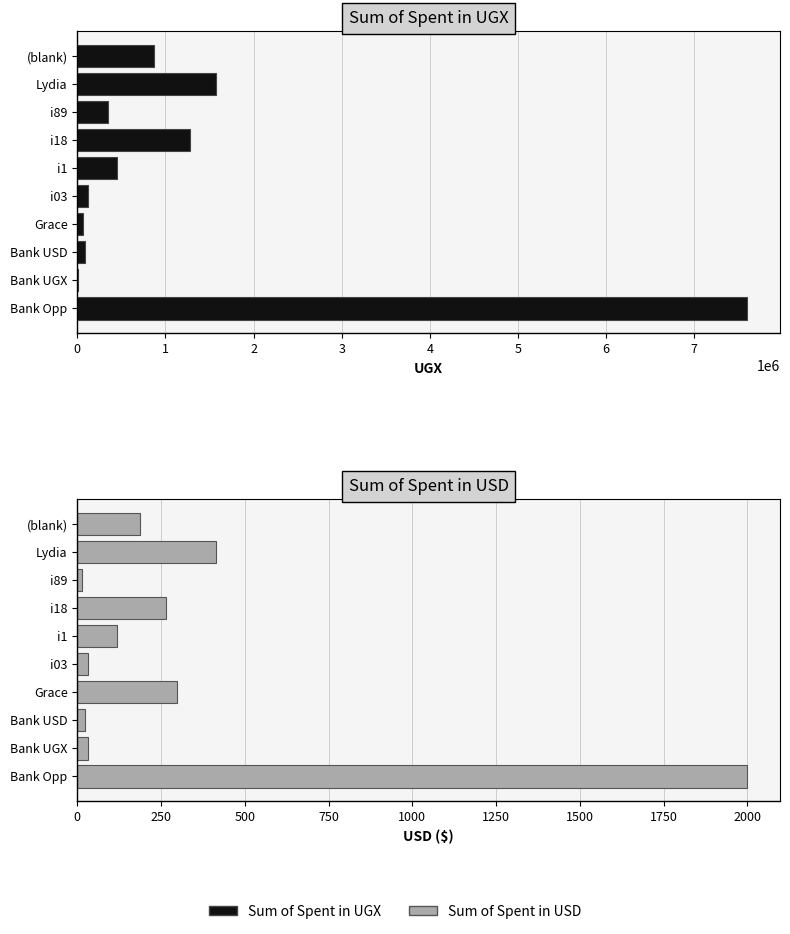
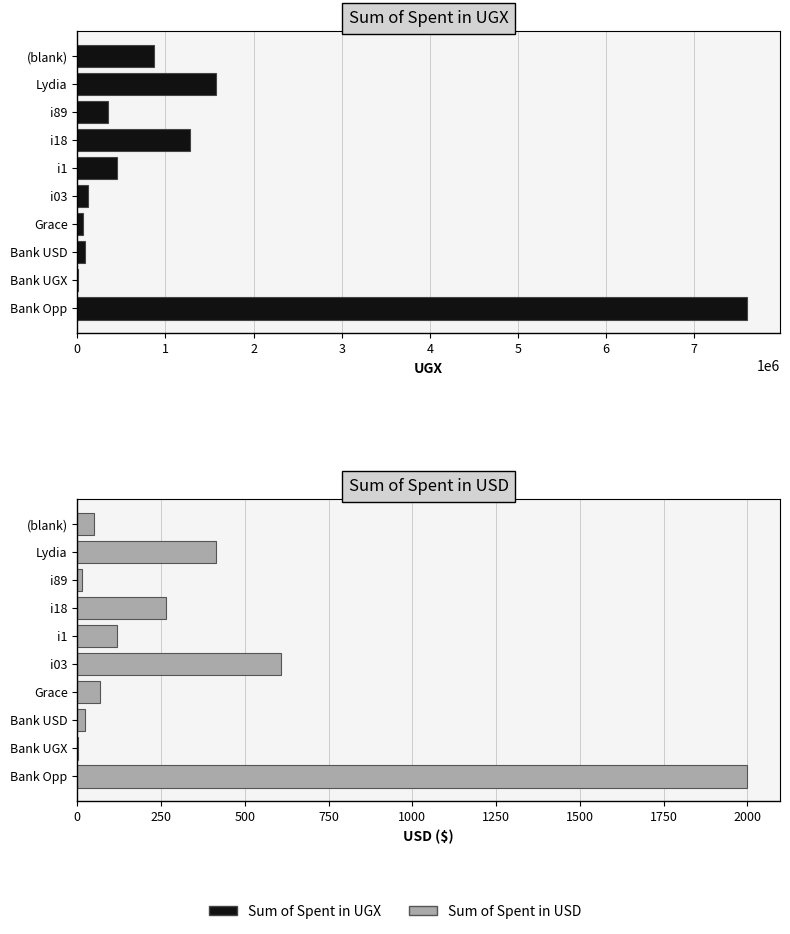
  {
    "Sum of Spent in UGX": {
      "(blank)": 900000,
      "Lydia": 1600000,
      "i89": 300000,
      "i18": 1300000,
      "i1": 400000,
      "i03": 100000,
      "Grace": 100000,
      "Bank USD": 100000,
      "Bank Opp": 7600000
    },
    "Sum of Spent in USD": {
-     "(blank)": 190,
+     "(blank)": 50,
      "Lydia": 410,
      "i89": 20,
      "i18": 260,
      "i1": 120,
-     "i03": 30,
-     "Grace": 300,
+     "i03": 610,
+     "Grace": 70,
      "Bank USD": 20,
-     "Bank UGX": 30,
+     "Bank UGX": 0,
      "Bank Opp": 2000
    }
  }
